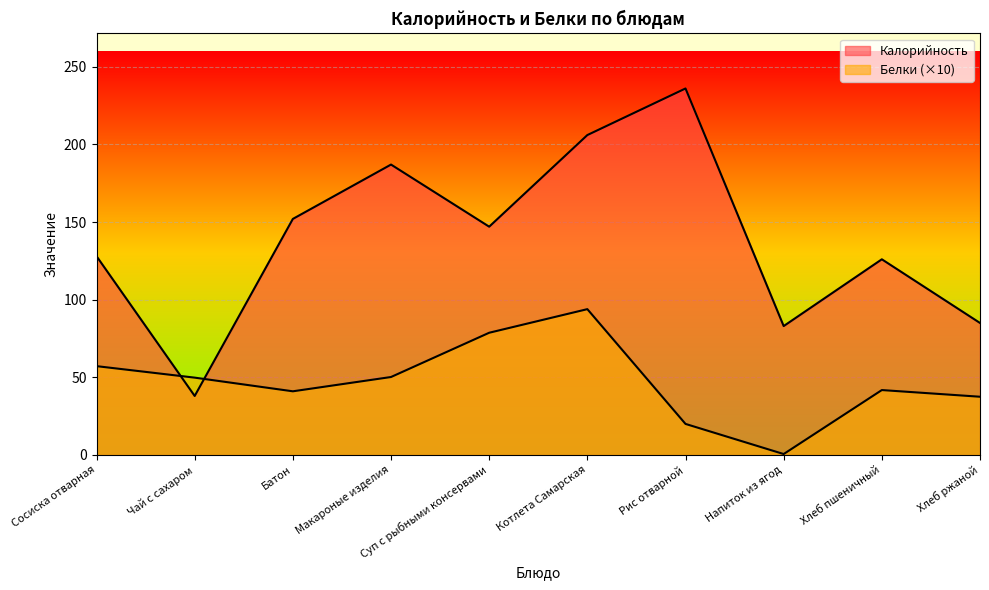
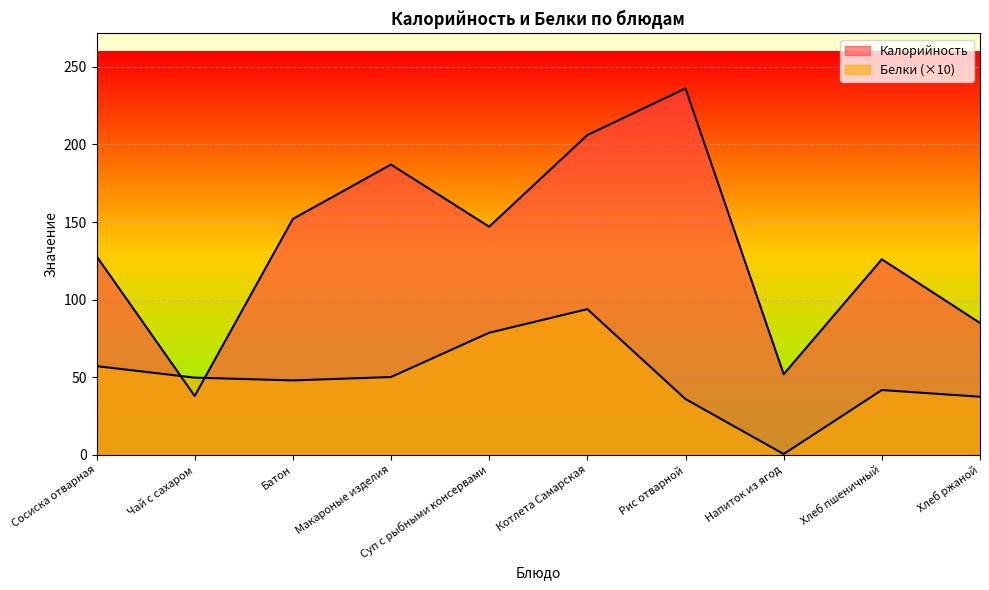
  {
    "Калорийность": {
      "Сосиска отварная": 128,
      "Чай с сахаром": 38,
      "Батон": 152,
      "Макароные изделия": 187,
      "Суп с рыбными консервами": 147,
      "Котлета Самарская": 206,
      "Рис отварной": 236,
-     "Напиток из ягод": 83,
+     "Напиток из ягод": 52,
      "Хлеб пшеничный": 126,
      "Хлеб ржаной": 85
    },
    "Белки (×10)": {
      "Сосиска отварная": 57,
      "Чай с сахаром": 50,
-     "Батон": 41,
+     "Батон": 48,
      "Макароные изделия": 50,
      "Суп с рыбными консервами": 79,
      "Котлета Самарская": 94,
-     "Рис отварной": 20,
+     "Рис отварной": 36,
      "Напиток из ягод": 1,
      "Хлеб пшеничный": 42,
      "Хлеб ржаной": 38
    }
  }
